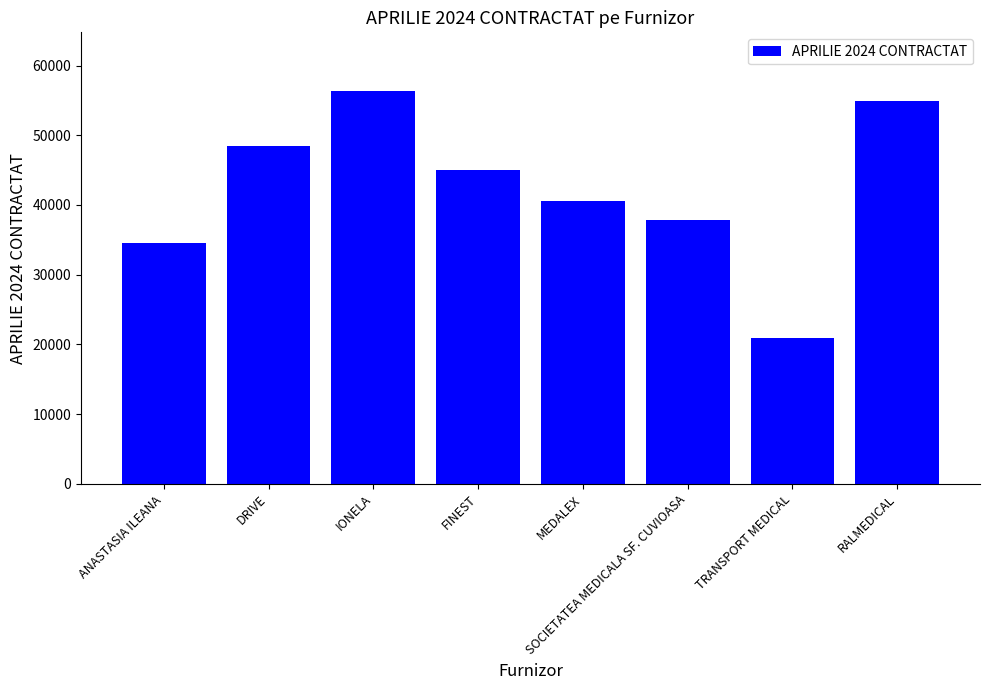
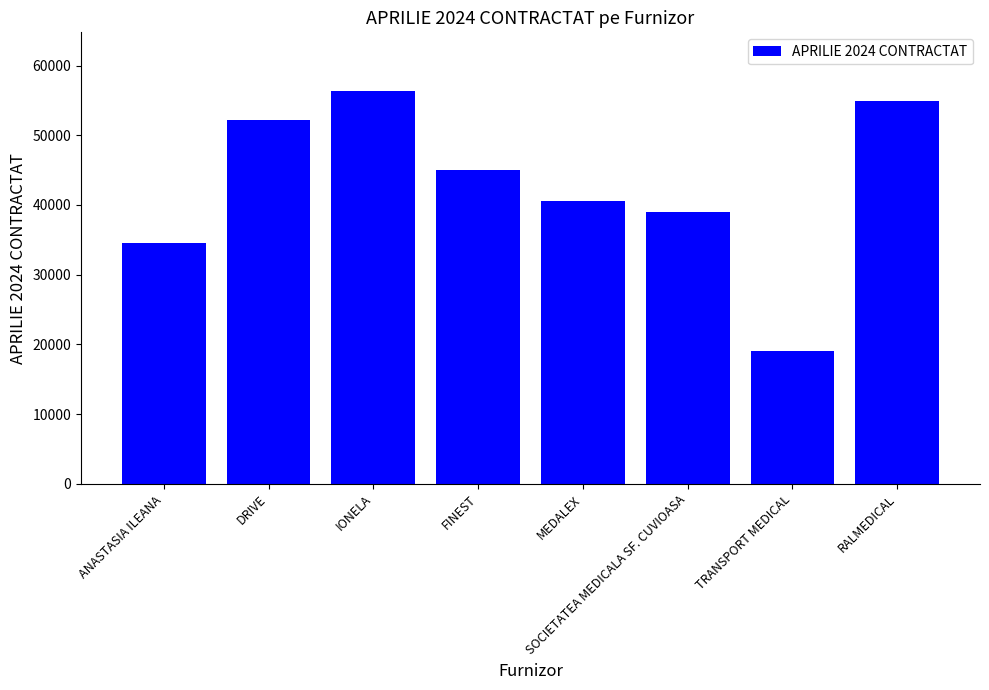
  {
    "ANASTASIA ILEANA": 35000,
-   "DRIVE": 49000,
+   "DRIVE": 52000,
    "IONELA": 56000,
    "FINEST": 45000,
    "MEDALEX": 41000,
-   "SOCIETATEA MEDICALA SF. CUVIOASA": 38000,
-   "TRANSPORT MEDICAL": 21000,
+   "SOCIETATEA MEDICALA SF. CUVIOASA": 39000,
+   "TRANSPORT MEDICAL": 19000,
    "RALMEDICAL": 55000
  }
